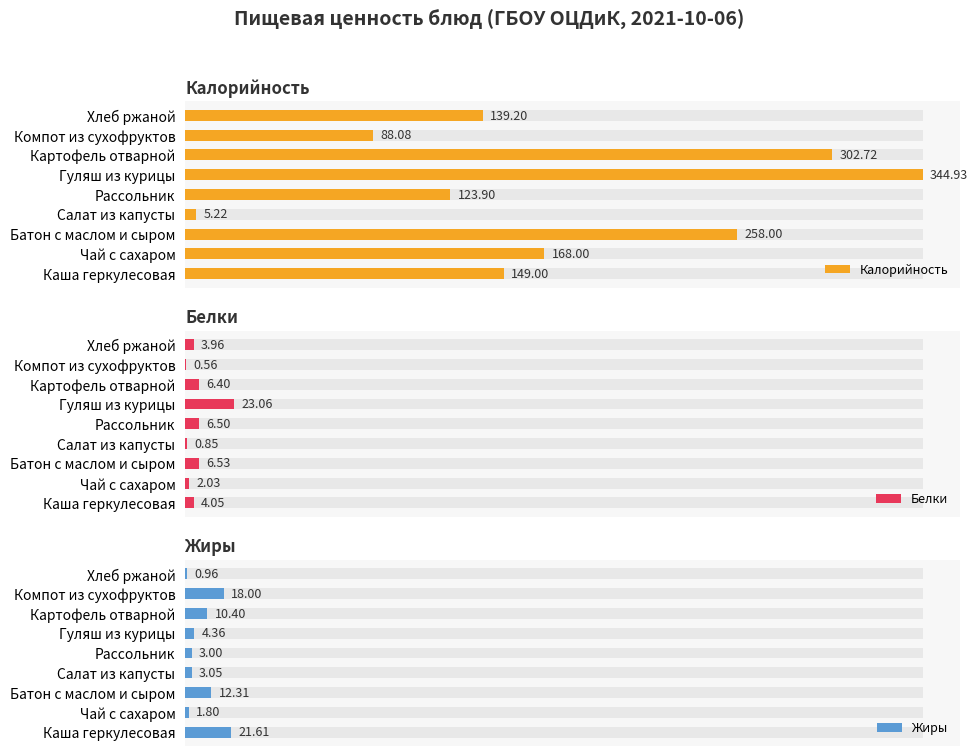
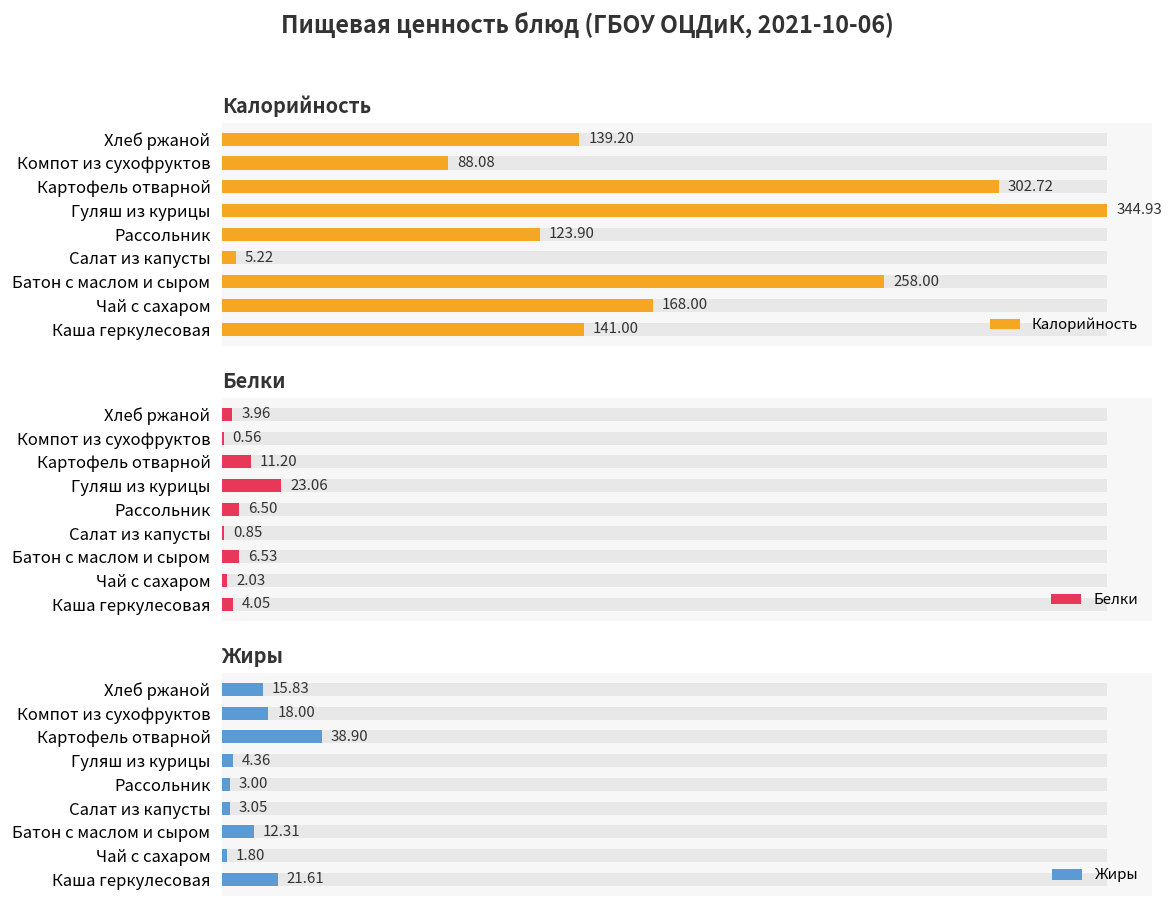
  {
    "Калорийность": {
      "Калорийность": {
        "Гуляш из курицы": 344.93,
-       "Каша геркулесовая": 149.00
+       "Каша геркулесовая": 141.00
      }
    },
    "Белки": {
      "Белки": {
        "Компот из сухофруктов": 0.56,
-       "Картофель отварной": 6.40,
+       "Картофель отварной": 11.20,
        "Салат из капусты": 0.85
      }
    },
    "Жиры": {
      "Жиры": {
-       "Хлеб ржаной": 0.96,
-       "Картофель отварной": 10.40
+       "Хлеб ржаной": 15.83,
+       "Картофель отварной": 38.90
      }
    }
  }
